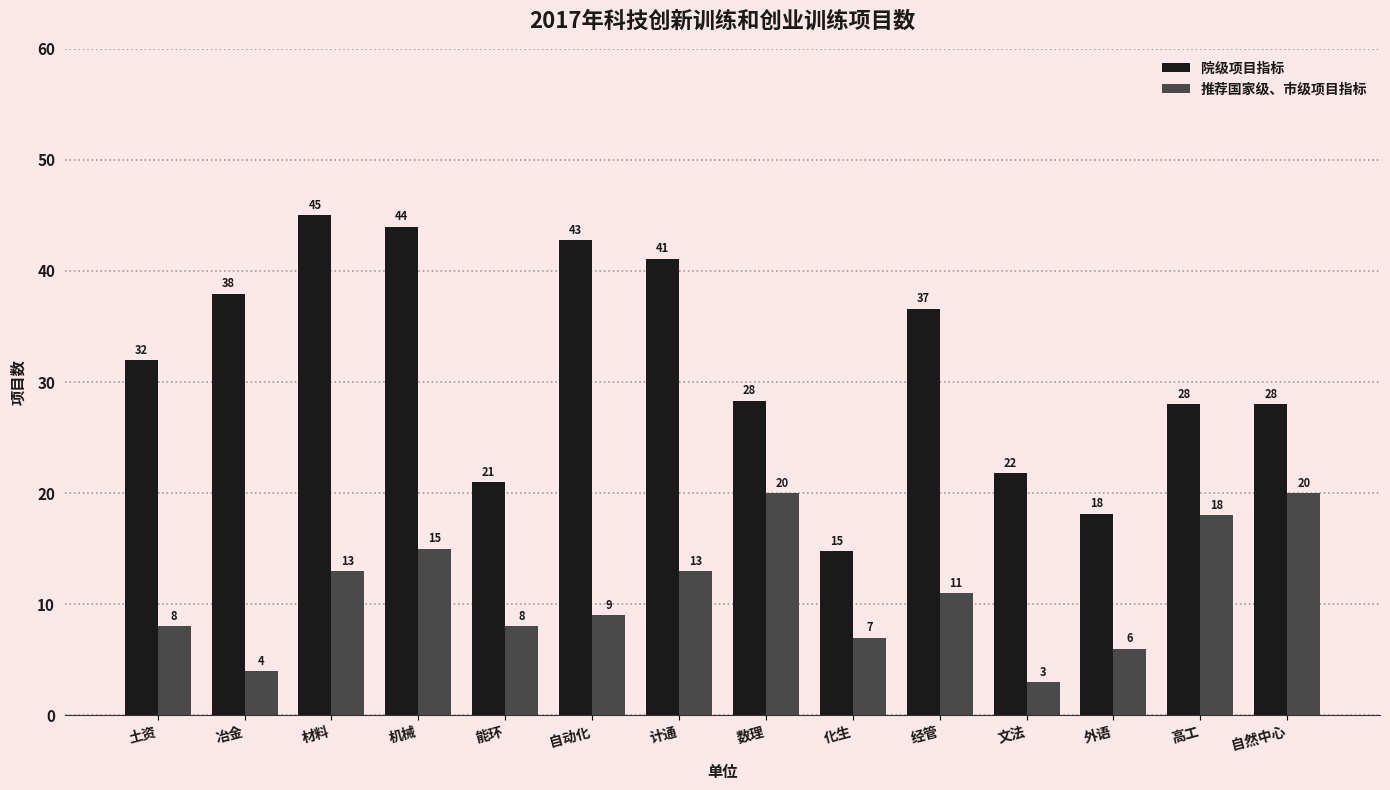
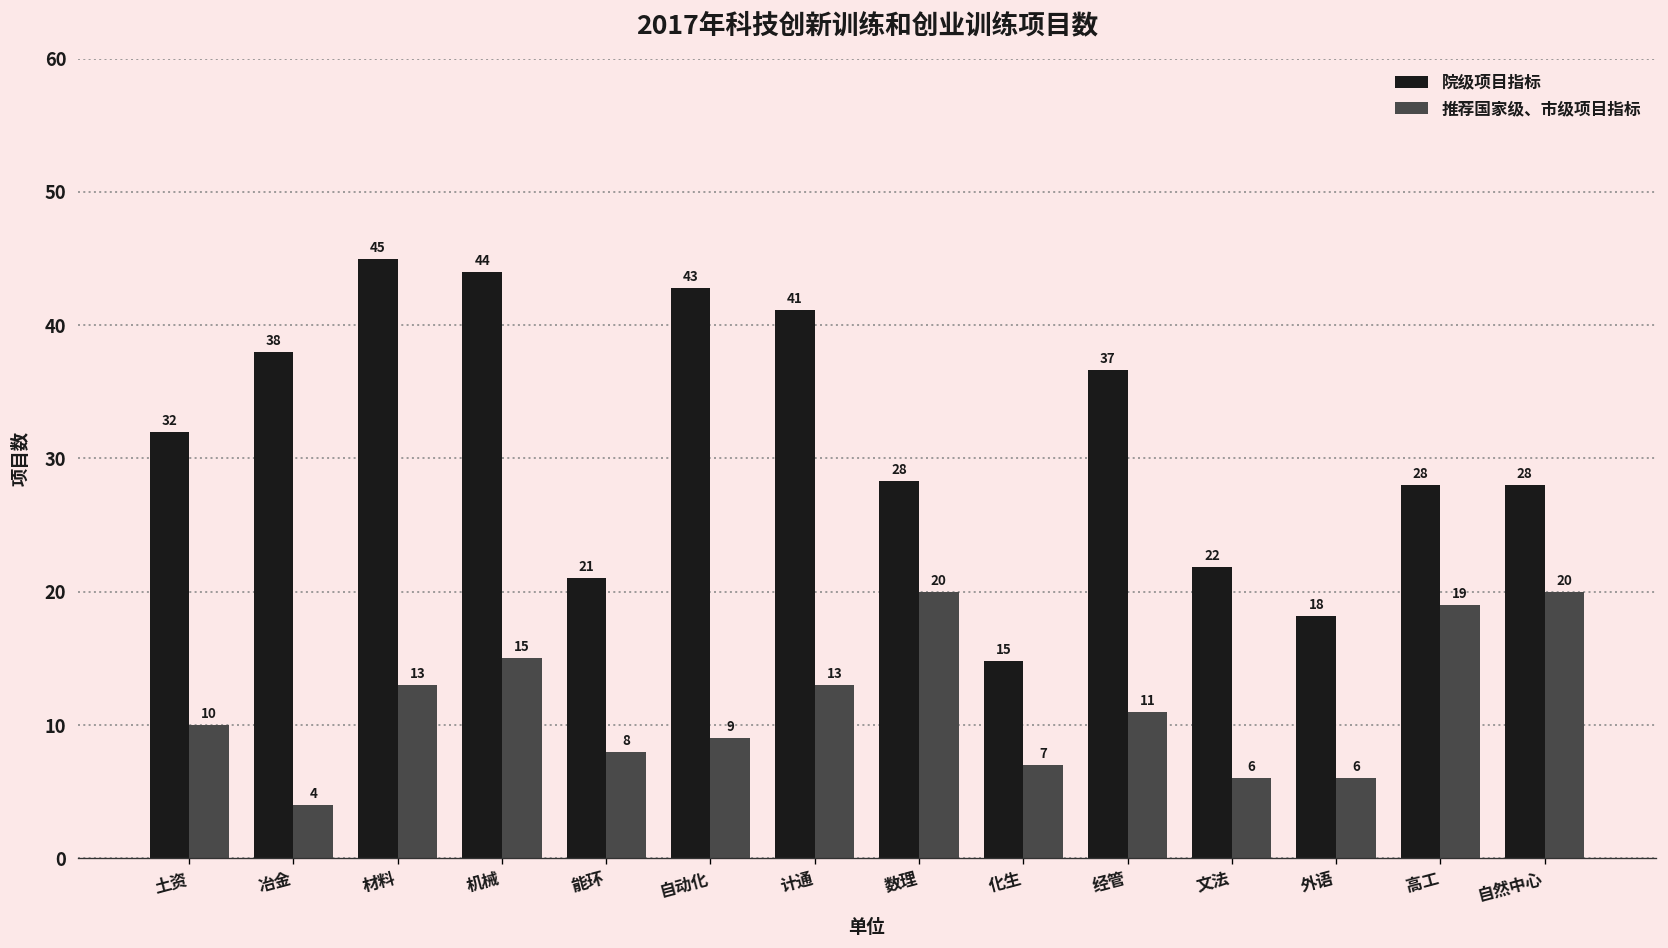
  {
    "院级项目指标": {
      "土资": 32,
      "冶金": 38,
      "材料": 45,
      "机械": 44,
      "能环": 21,
      "自动化": 43,
      "计通": 41,
      "数理": 28,
      "化生": 15,
      "经管": 37,
      "文法": 22,
      "外语": 18,
      "高工": 28,
      "自然中心": 28
    },
    "推荐国家级、市级项目指标": {
-     "土资": 8,
+     "土资": 10,
      "冶金": 4,
      "材料": 13,
      "机械": 15,
      "能环": 8,
      "自动化": 9,
      "计通": 13,
      "数理": 20,
      "化生": 7,
      "经管": 11,
-     "文法": 3,
+     "文法": 6,
      "外语": 6,
-     "高工": 18,
+     "高工": 19,
      "自然中心": 20
    }
  }
